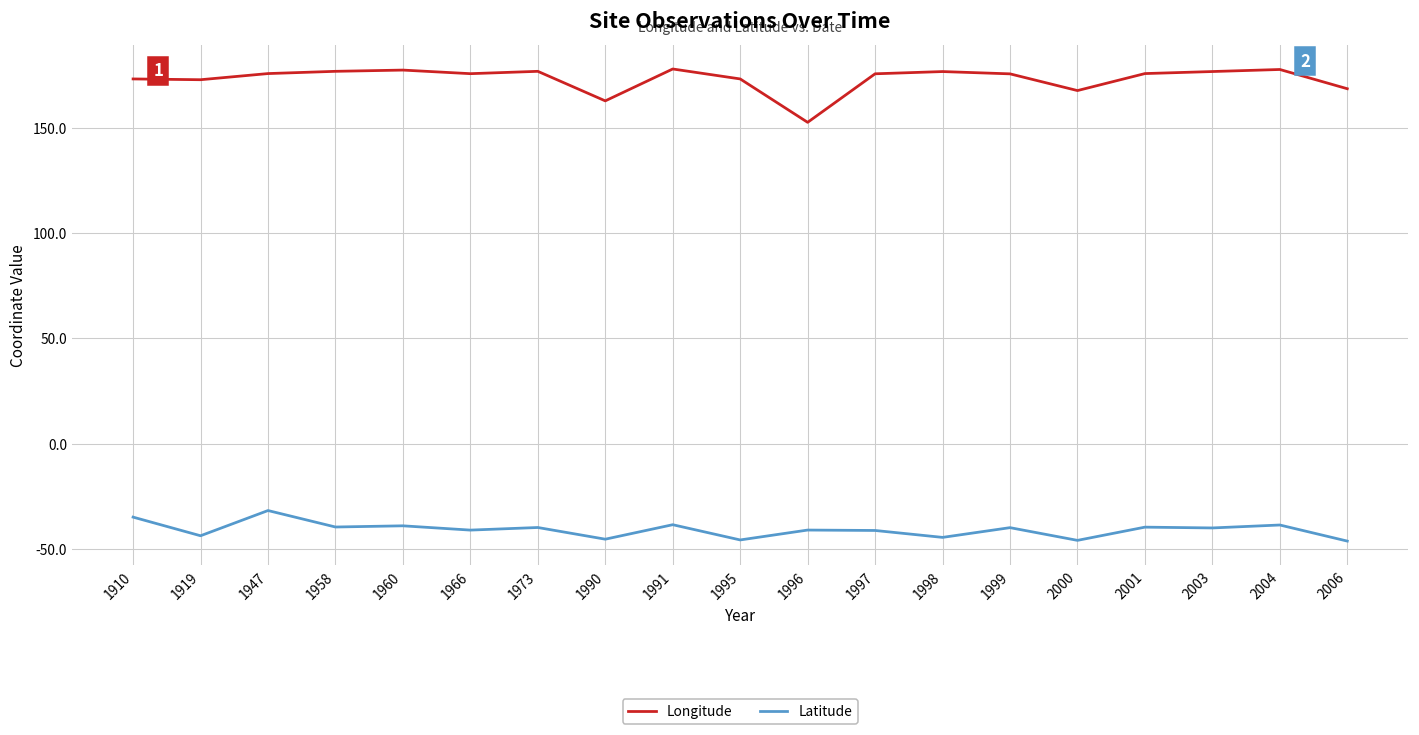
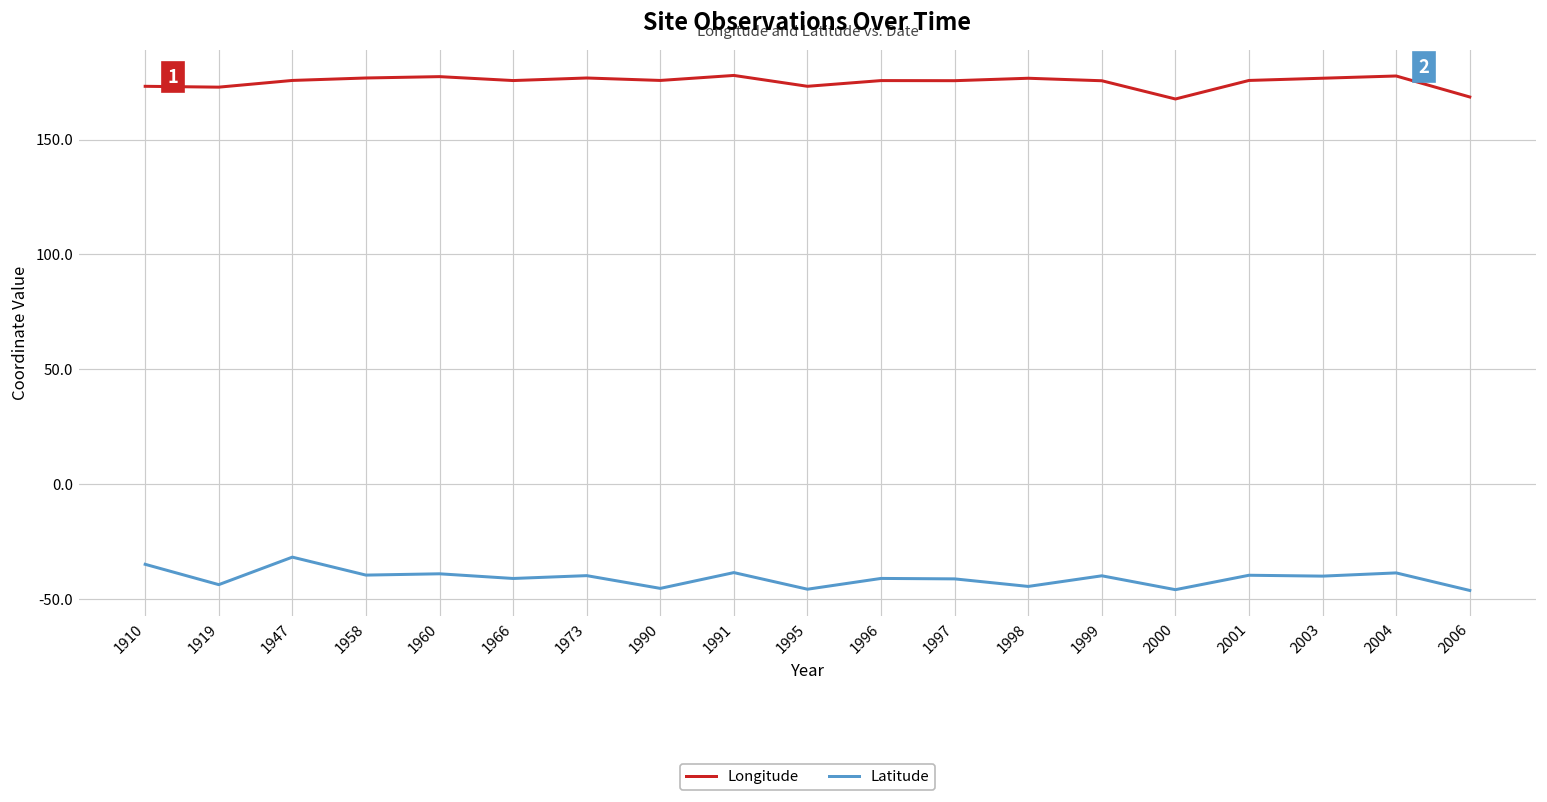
  {
    "Longitude": {
      "1919": 173,
      "1947": 176,
      "1958": 177,
      "1960": 177,
      "1966": 176,
      "1973": 177,
-     "1990": 163,
+     "1990": 176,
      "1991": 178,
      "1995": 173,
-     "1996": 153,
+     "1996": 176,
      "1997": 176,
      "1998": 177,
      "1999": 176,
      "2000": 168,
      "2001": 176,
      "2003": 177,
      "2006": 169
    },
    "Latitude": {
      "1910": -35,
      "1919": -44,
      "1947": -32,
      "1958": -40,
      "1960": -39,
      "1966": -41,
      "1973": -40,
      "1990": -45,
      "1991": -38,
      "1995": -46,
      "1996": -41,
      "1997": -41,
      "1998": -45,
      "1999": -40,
      "2000": -46,
      "2001": -40,
      "2003": -40,
      "2004": -39,
      "2006": -46
    }
  }
